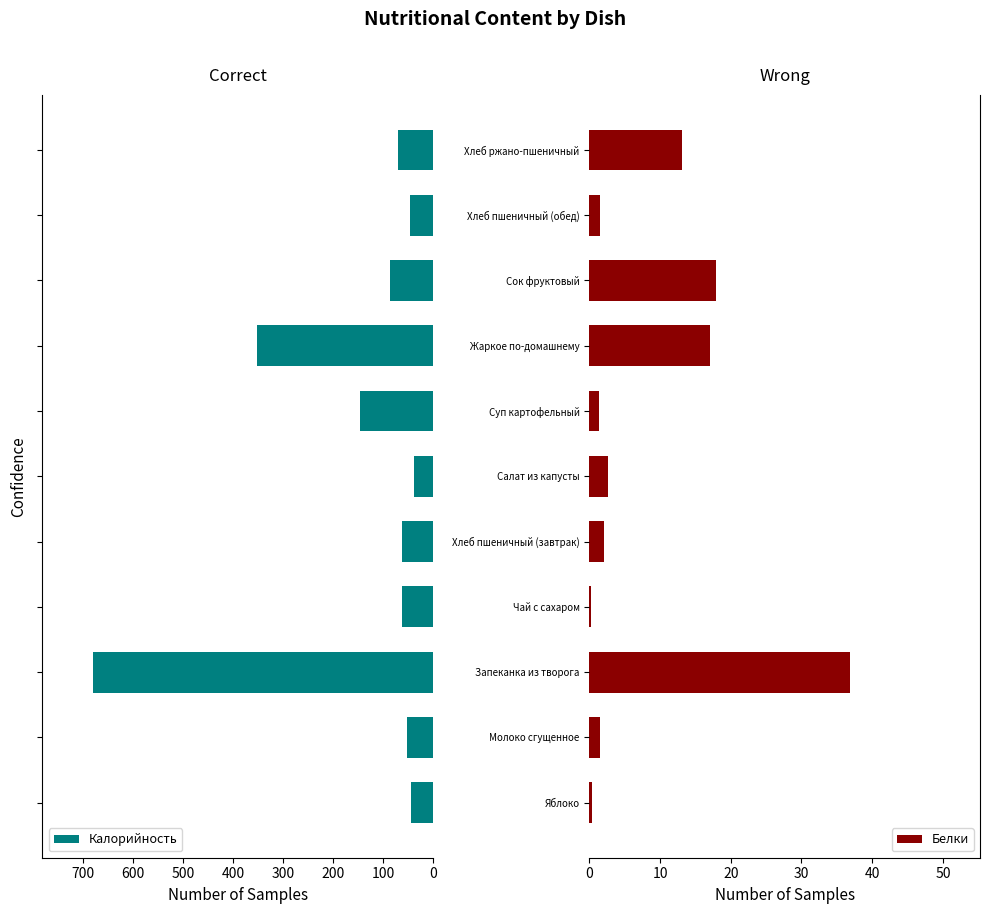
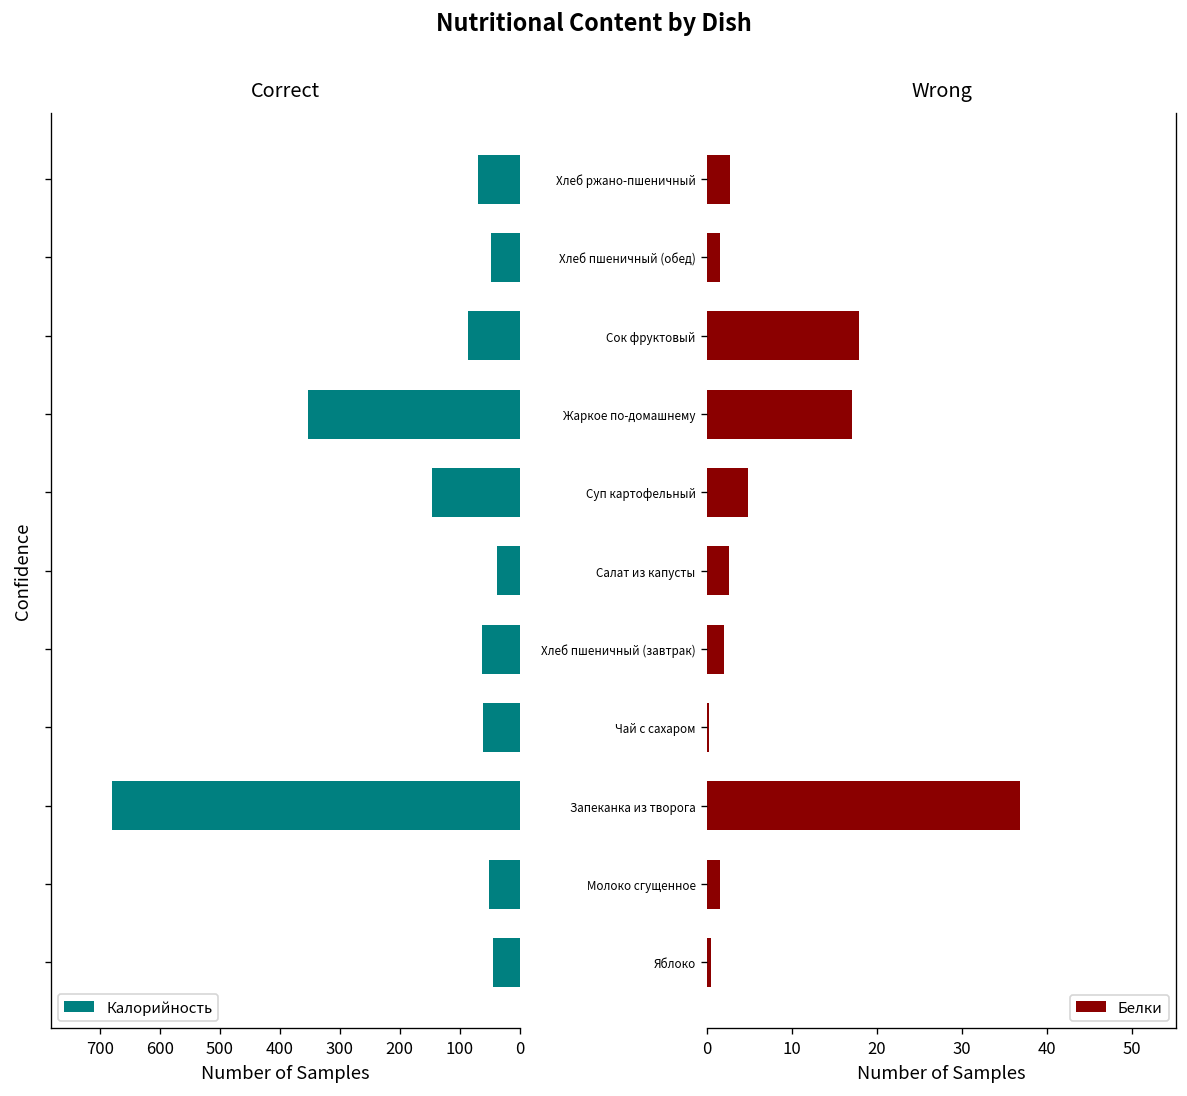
  {
    "Wrong": {
-     "Хлеб ржано-пшеничный": 13,
+     "Хлеб ржано-пшеничный": 3,
      "Хлеб пшеничный (обед)": 2,
      "Сок фруктовый": 18,
      "Жаркое по-домашнему": 17,
-     "Суп картофельный": 1,
+     "Суп картофельный": 5,
      "Салат из капусты": 3,
      "Хлеб пшеничный (завтрак)": 2,
      "Запеканка из творога": 37,
      "Молоко сгущенное": 2,
      "Яблоко": 0
    }
  }
